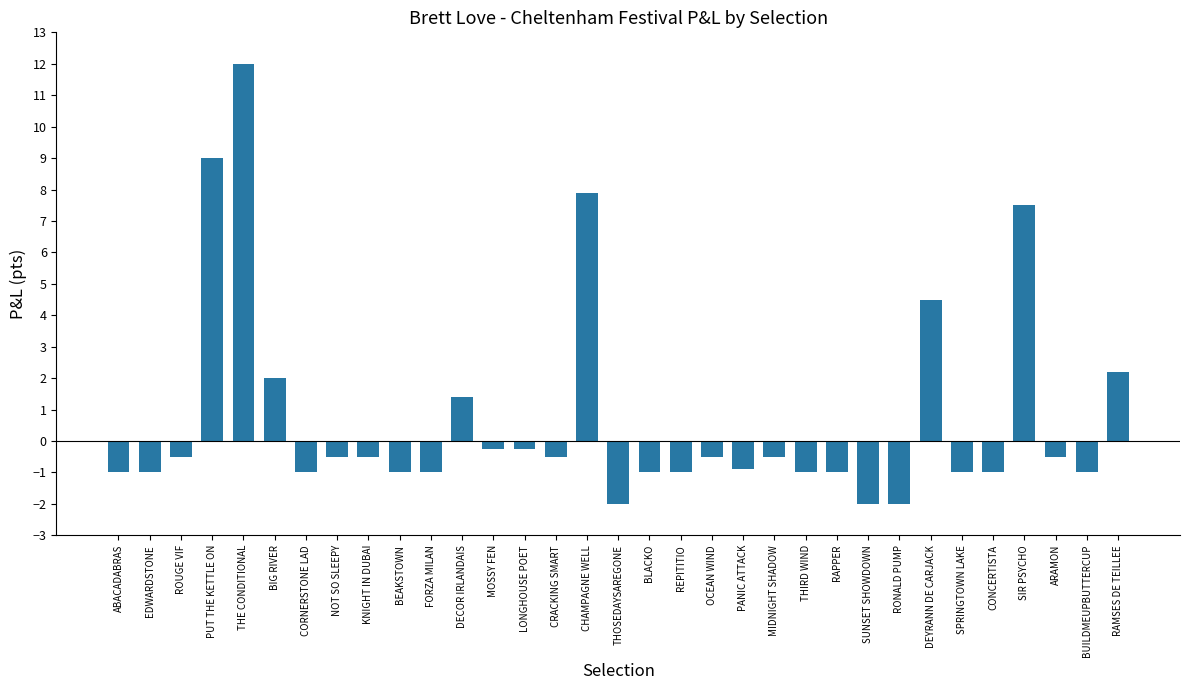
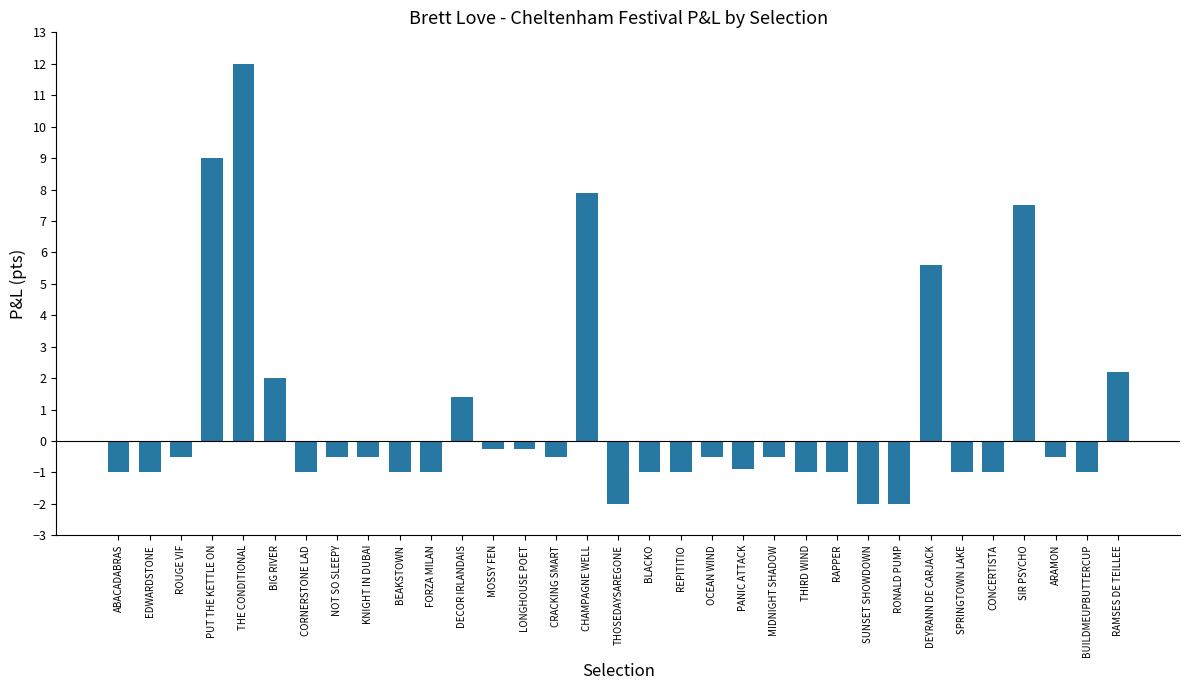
  {
    "ABACADABRAS": -1.0,
    "EDWARDSTONE": -1.0,
    "ROUGE VIF": -0.5,
    "PUT THE KETTLE ON": 9.0,
    "THE CONDITIONAL": 12.0,
    "BIG RIVER": 2.0,
    "CORNERSTONE LAD": -1.0,
    "NOT SO SLEEPY": -0.5,
    "KNIGHT IN DUBAI": -0.5,
    "BEAKSTOWN": -1.0,
    "FORZA MILAN": -1.0,
    "DECOR IRLANDAIS": 1.4,
    "MOSSY FEN": -0.3,
    "LONGHOUSE POET": -0.3,
    "CRACKING SMART": -0.5,
    "CHAMPAGNE WELL": 7.9,
    "THOSEDAYSAREGONE": -2.0,
    "BLACKO": -1.0,
    "REPITITIO": -1.0,
    "OCEAN WIND": -0.5,
    "PANIC ATTACK": -0.9,
    "MIDNIGHT SHADOW": -0.5,
    "THIRD WIND": -1.0,
    "RAPPER": -1.0,
    "SUNSET SHOWDOWN": -2.0,
    "RONALD PUMP": -2.0,
-   "DEYRANN DE CARJACK": 4.5,
+   "DEYRANN DE CARJACK": 5.6,
    "SPRINGTOWN LAKE": -1.0,
    "CONCERTISTA": -1.0,
    "SIR PSYCHO": 7.5,
    "ARAMON": -0.5,
    "BUILDMEUPBUTTERCUP": -1.0,
    "RAMSES DE TEILLEE": 2.2
  }
